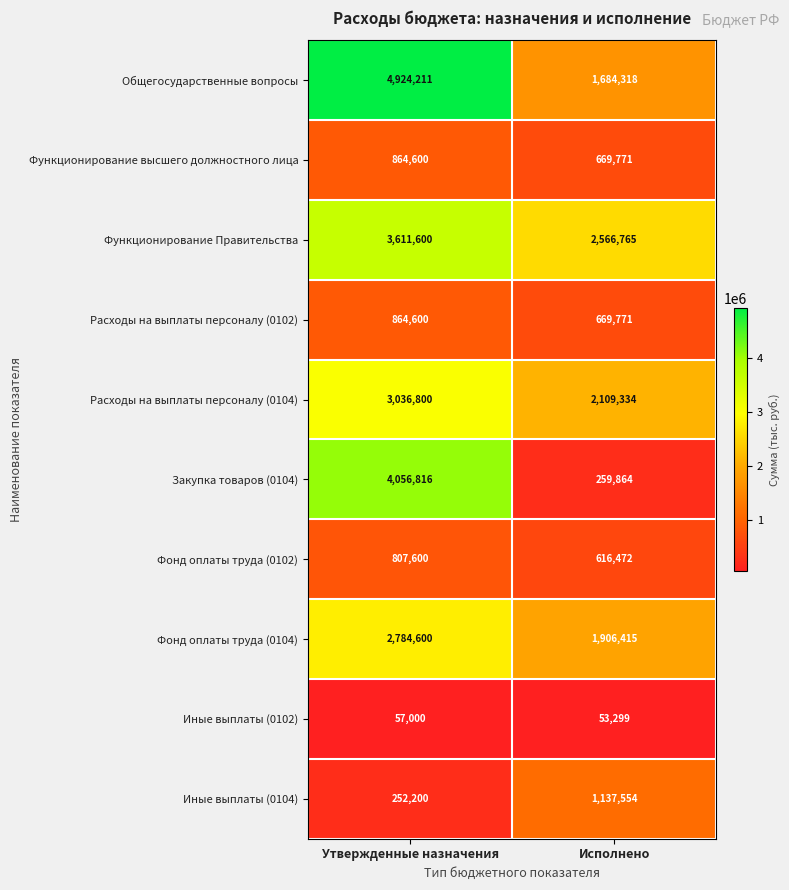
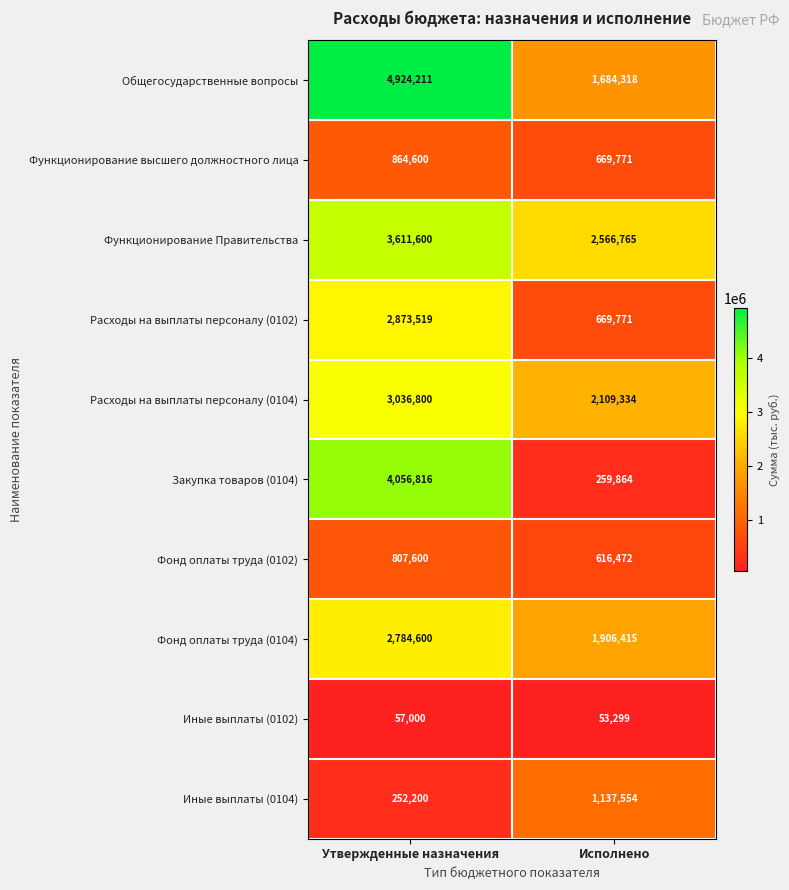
  {
    "Общегосударственные вопросы": {
      "Утвержденные назначения": "4,924,211",
      "Исполнено": "1,684,318"
    },
    "Функционирование высшего должностного лица": {
      "Утвержденные назначения": "864,600",
      "Исполнено": "669,771"
    },
    "Функционирование Правительства": {
      "Утвержденные назначения": "3,611,600",
      "Исполнено": "2,566,765"
    },
    "Расходы на выплаты персоналу (0102)": {
-     "Утвержденные назначения": "864,600",
+     "Утвержденные назначения": "2,873,519",
      "Исполнено": "669,771"
    },
    "Расходы на выплаты персоналу (0104)": {
      "Утвержденные назначения": "3,036,800",
      "Исполнено": "2,109,334"
    },
    "Закупка товаров (0104)": {
      "Утвержденные назначения": "4,056,816",
      "Исполнено": "259,864"
    },
    "Фонд оплаты труда (0102)": {
      "Утвержденные назначения": "807,600",
      "Исполнено": "616,472"
    },
    "Фонд оплаты труда (0104)": {
      "Утвержденные назначения": "2,784,600",
      "Исполнено": "1,906,415"
    },
    "Иные выплаты (0102)": {
      "Утвержденные назначения": "57,000",
      "Исполнено": "53,299"
    },
    "Иные выплаты (0104)": {
      "Утвержденные назначения": "252,200",
      "Исполнено": "1,137,554"
    }
  }
